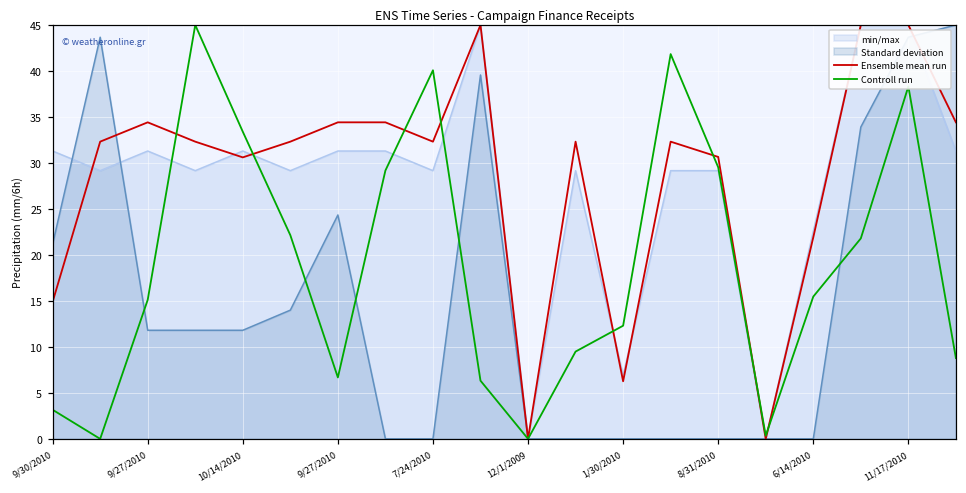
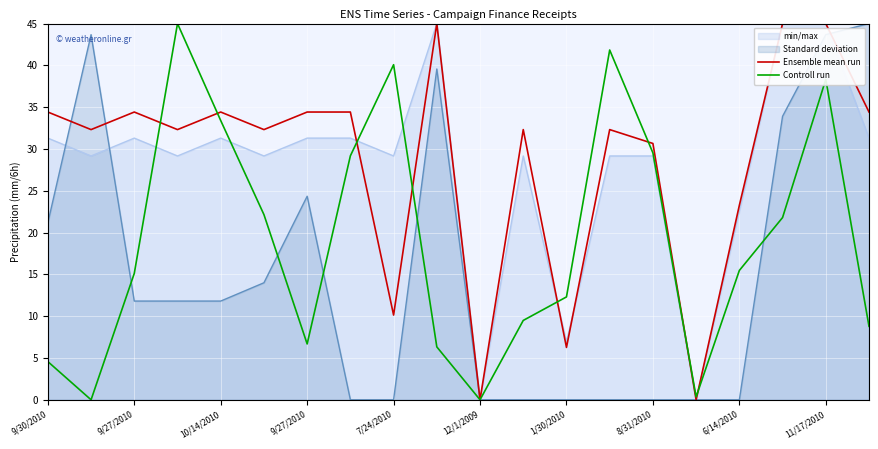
  {
    "Ensemble mean run": {
-     "9/30/2010": 15,
-     "10/14/2010": 31,
-     "7/24/2010": 32,
+     "9/30/2010": 34,
+     "10/14/2010": 34,
+     "7/24/2010": 10,
      "1/30/2010": 6,
      "8/31/2010": 31,
-     "6/14/2010": 22
+     "6/14/2010": 23
    },
    "Controll run": {
-     "9/30/2010": 3,
+     "9/30/2010": 5,
      "10/14/2010": 33,
      "7/24/2010": 40,
      "1/30/2010": 12,
      "8/31/2010": 30,
      "6/14/2010": 15
    }
  }
